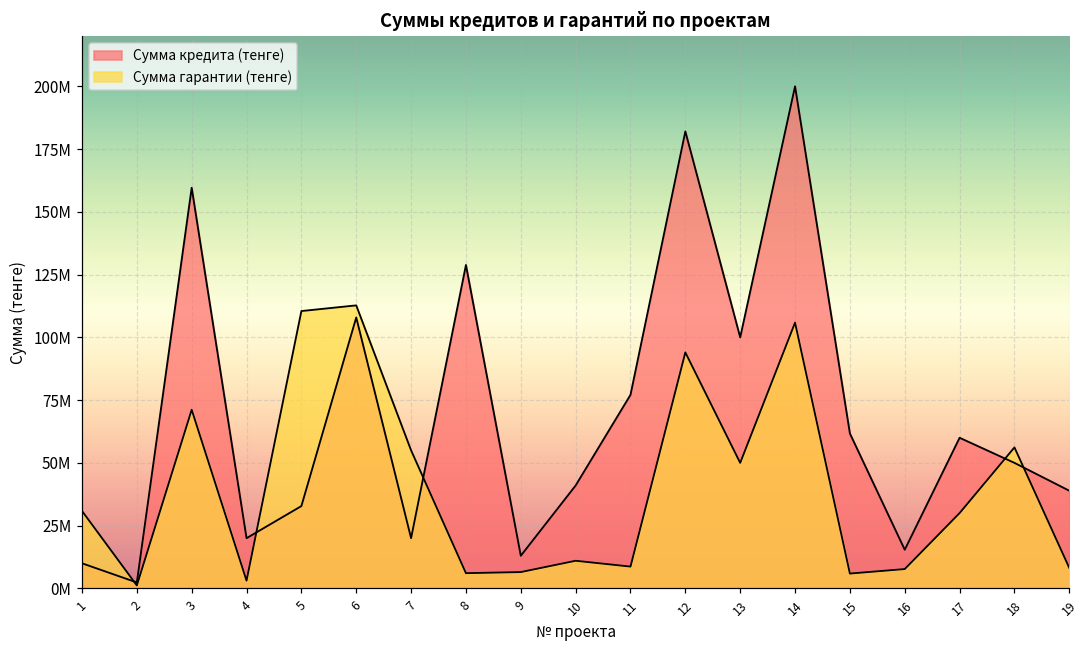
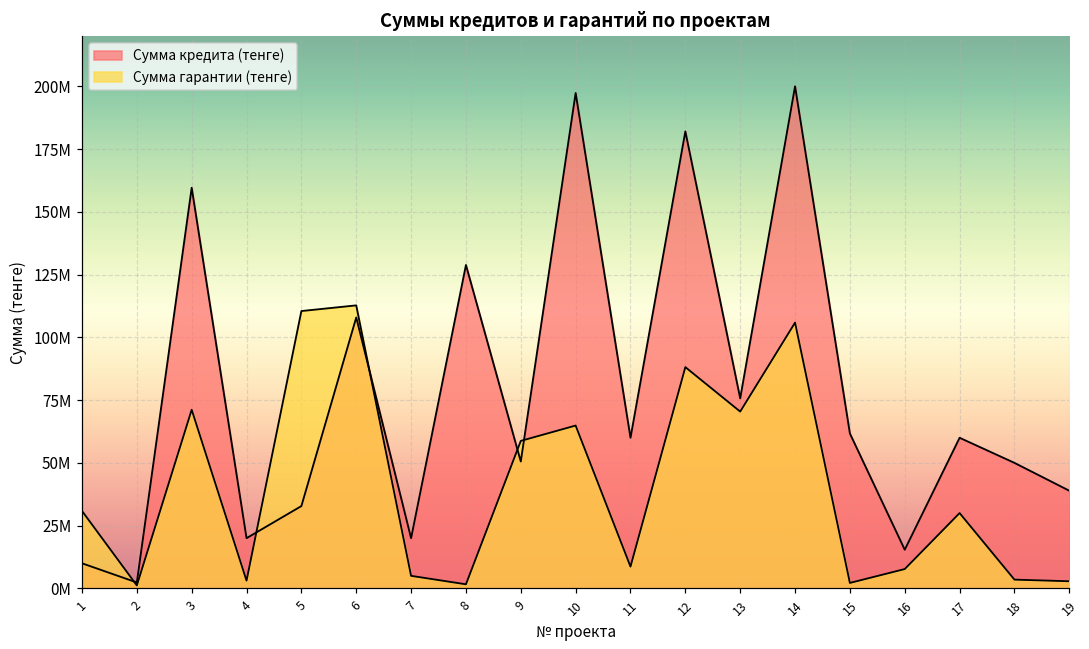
  {
    "Сумма кредита (тенге)": {
      "1": 10000000,
      "2": 2000000,
      "3": 160000000,
      "4": 20000000,
      "5": 33000000,
      "6": 108000000,
      "7": 20000000,
      "8": 129000000,
-     "9": 13000000,
-     "10": 41000000,
-     "11": 77000000,
+     "9": 51000000,
+     "10": 197000000,
+     "11": 60000000,
      "12": 182000000,
-     "13": 100000000,
+     "13": 76000000,
      "14": 200000000,
      "15": 62000000,
      "16": 15000000,
      "17": 60000000,
      "18": 50000000,
      "19": 39000000
    },
    "Сумма гарантии (тенге)": {
      "1": 31000000,
      "2": 1000000,
      "3": 71000000,
      "4": 3000000,
      "5": 110000000,
      "6": 113000000,
-     "7": 55000000,
-     "8": 6000000,
-     "9": 7000000,
-     "10": 11000000,
+     "7": 5000000,
+     "8": 2000000,
+     "9": 59000000,
+     "10": 65000000,
      "11": 9000000,
-     "12": 94000000,
-     "13": 50000000,
+     "12": 88000000,
+     "13": 70000000,
      "14": 106000000,
-     "15": 6000000,
+     "15": 2000000,
      "16": 8000000,
      "17": 30000000,
-     "18": 56000000,
-     "19": 8000000
+     "18": 3000000,
+     "19": 3000000
    }
  }
